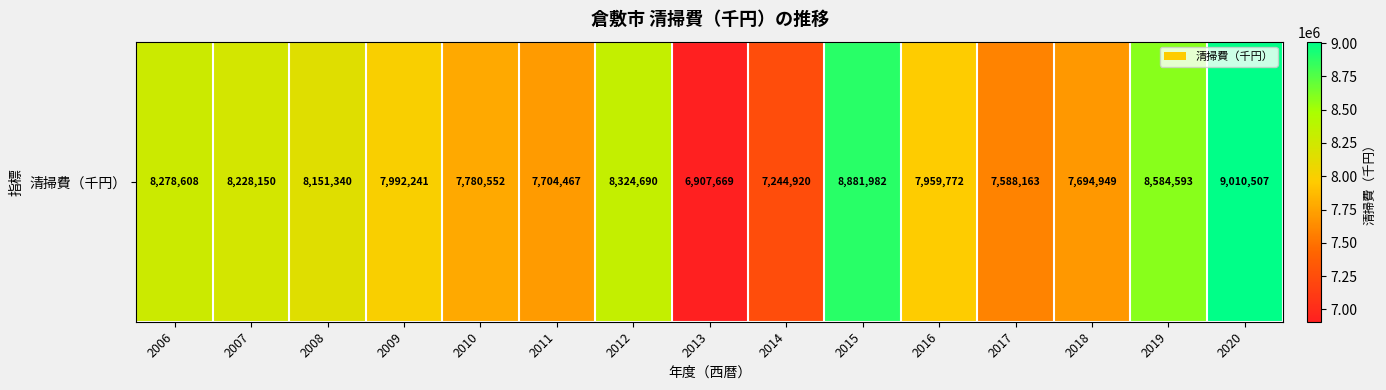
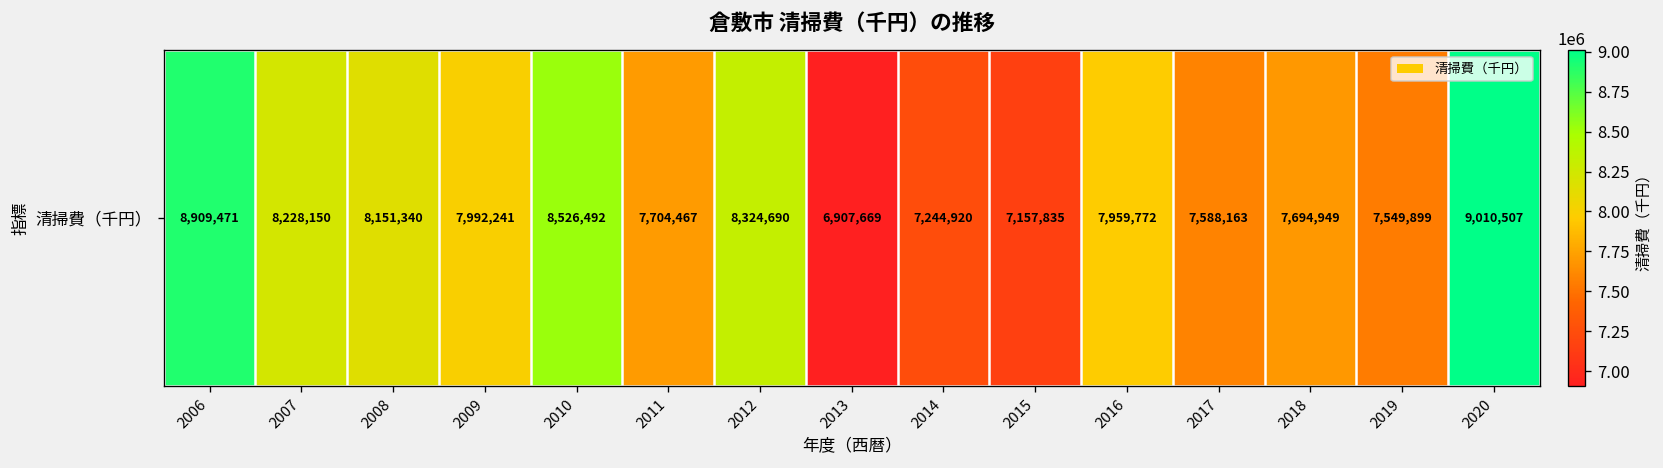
  {
    "清掃費（千円）": {
-     "2006": "8,278,608",
+     "2006": "8,909,471",
      "2007": "8,228,150",
      "2008": "8,151,340",
      "2009": "7,992,241",
-     "2010": "7,780,552",
+     "2010": "8,526,492",
      "2011": "7,704,467",
      "2012": "8,324,690",
      "2013": "6,907,669",
      "2014": "7,244,920",
-     "2015": "8,881,982",
+     "2015": "7,157,835",
      "2016": "7,959,772",
      "2017": "7,588,163",
      "2018": "7,694,949",
-     "2019": "8,584,593",
+     "2019": "7,549,899",
      "2020": "9,010,507"
    }
  }
